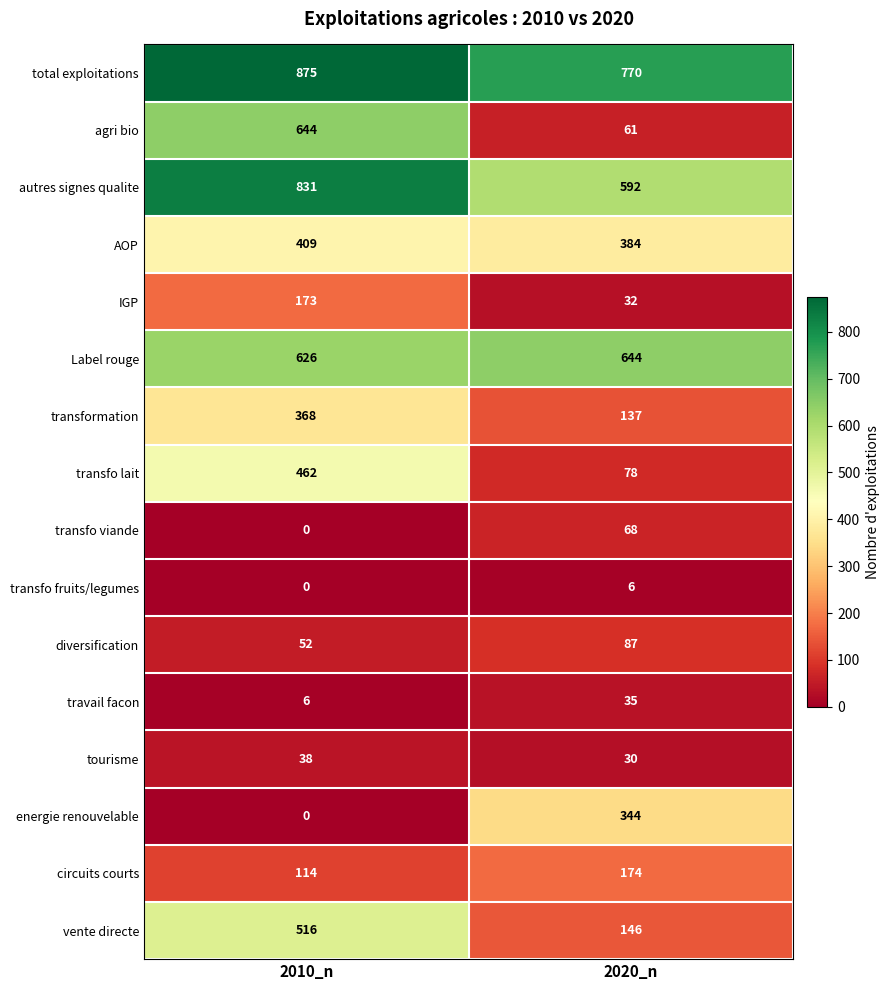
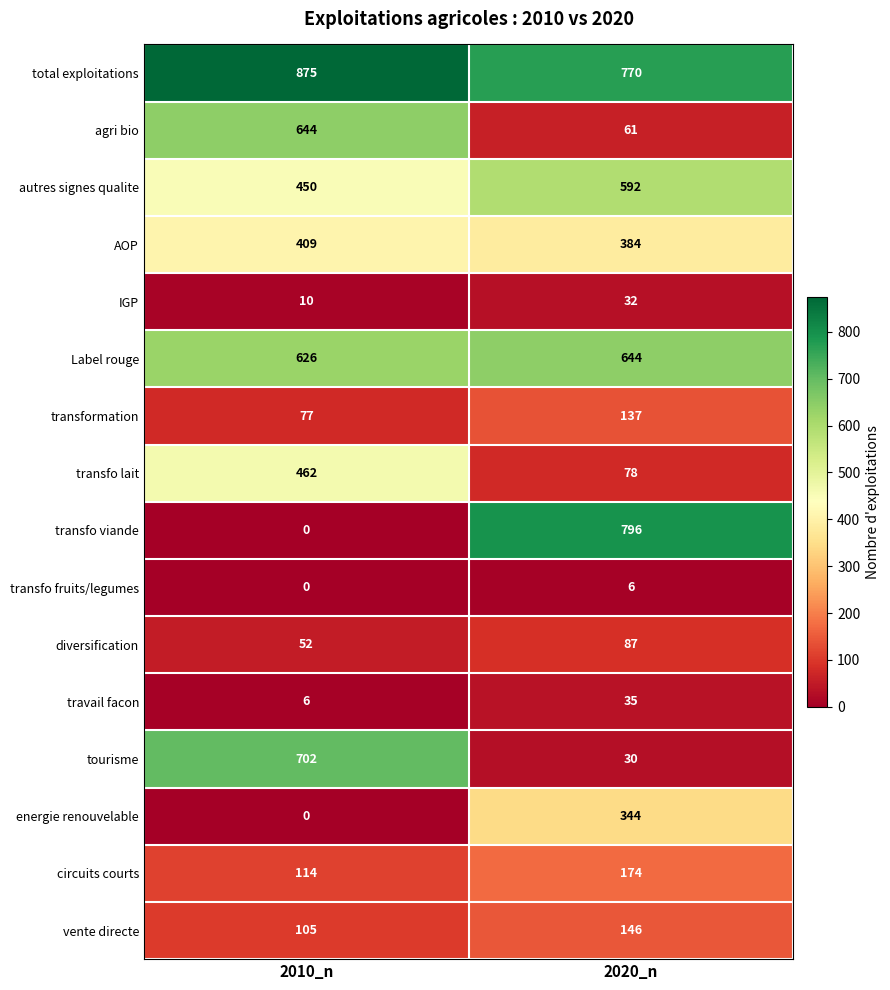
  {
    "total exploitations": {
      "2010_n": 875,
      "2020_n": 770
    },
    "agri bio": {
      "2010_n": 644,
      "2020_n": 61
    },
    "autres signes qualite": {
-     "2010_n": 831,
+     "2010_n": 450,
      "2020_n": 592
    },
    "AOP": {
      "2010_n": 409,
      "2020_n": 384
    },
    "IGP": {
-     "2010_n": 173,
+     "2010_n": 10,
      "2020_n": 32
    },
    "Label rouge": {
      "2010_n": 626,
      "2020_n": 644
    },
    "transformation": {
-     "2010_n": 368,
+     "2010_n": 77,
      "2020_n": 137
    },
    "transfo lait": {
      "2010_n": 462,
      "2020_n": 78
    },
    "transfo viande": {
      "2010_n": 0,
-     "2020_n": 68
+     "2020_n": 796
    },
    "transfo fruits/legumes": {
      "2010_n": 0,
      "2020_n": 6
    },
    "diversification": {
      "2010_n": 52,
      "2020_n": 87
    },
    "travail facon": {
      "2010_n": 6,
      "2020_n": 35
    },
    "tourisme": {
-     "2010_n": 38,
+     "2010_n": 702,
      "2020_n": 30
    },
    "energie renouvelable": {
      "2010_n": 0,
      "2020_n": 344
    },
    "circuits courts": {
      "2010_n": 114,
      "2020_n": 174
    },
    "vente directe": {
-     "2010_n": 516,
+     "2010_n": 105,
      "2020_n": 146
    }
  }
